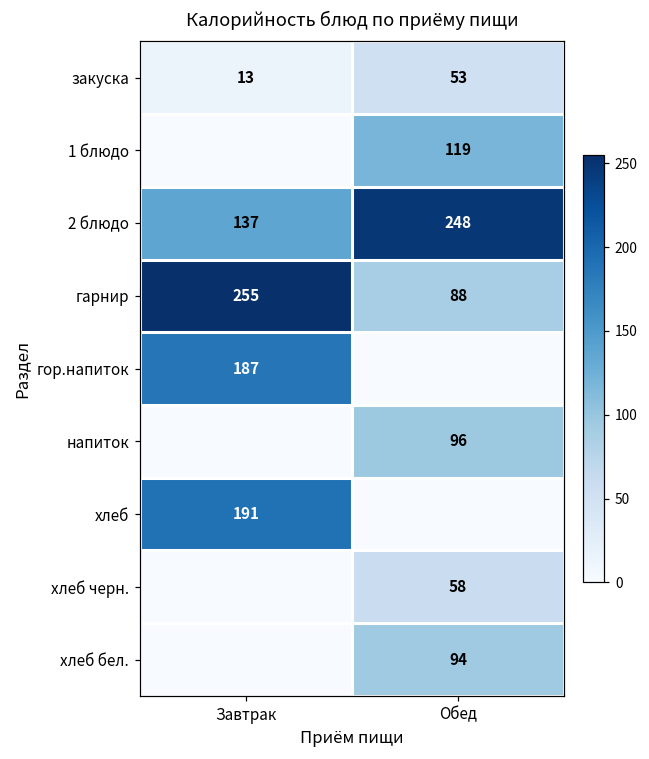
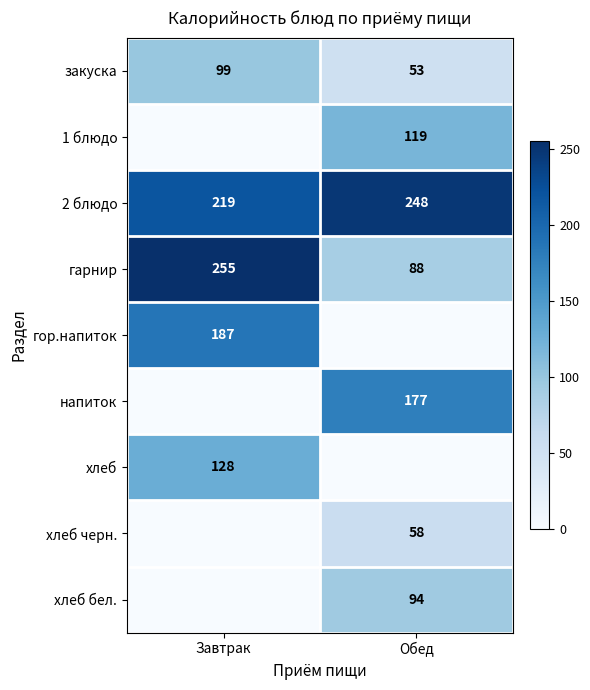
  {
    "закуска": {
-     "Завтрак": 13,
+     "Завтрак": 99,
      "Обед": 53
    },
    "1 блюдо": {
      "Обед": 119
    },
    "2 блюдо": {
-     "Завтрак": 137,
+     "Завтрак": 219,
      "Обед": 248
    },
    "гарнир": {
      "Завтрак": 255,
      "Обед": 88
    },
    "гор.напиток": {
      "Завтрак": 187
    },
    "напиток": {
-     "Обед": 96
+     "Обед": 177
    },
    "хлеб": {
-     "Завтрак": 191
+     "Завтрак": 128
    },
    "хлеб черн.": {
      "Обед": 58
    },
    "хлеб бел.": {
      "Обед": 94
    }
  }
